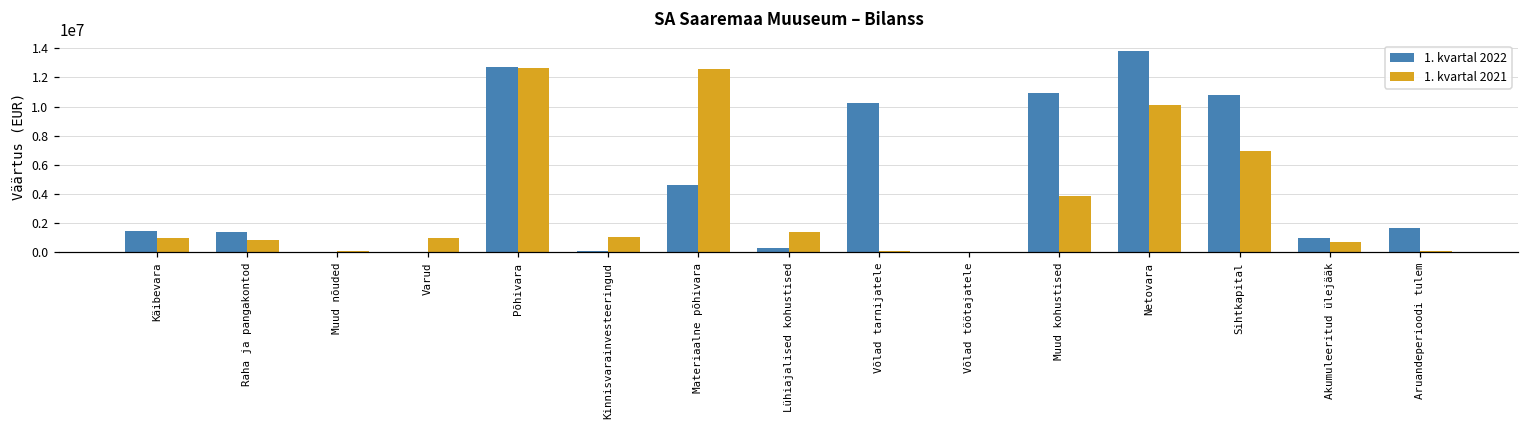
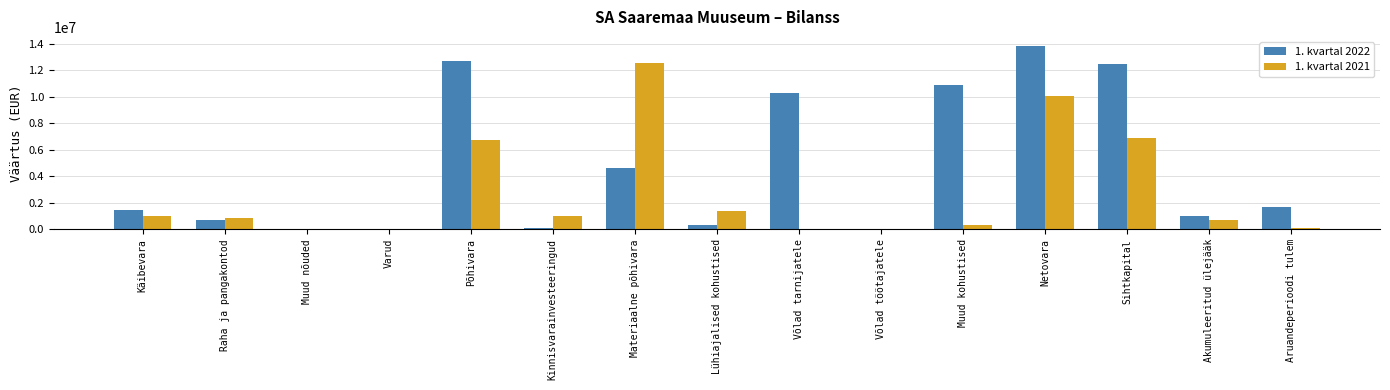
  {
    "1. kvartal 2022": {
      "Käibevara": 1400000,
-     "Raha ja pangakontod": 1400000,
+     "Raha ja pangakontod": 700000,
      "Põhivara": 12700000,
      "Materiaalne põhivara": 4600000,
      "Lühiajalised kohustised": 300000,
      "Võlad tarnijatele": 10300000,
      "Muud kohustised": 10900000,
      "Netovara": 13800000,
-     "Sihtkapital": 10800000,
+     "Sihtkapital": 12500000,
      "Akumuleeritud ülejääk": 1000000,
      "Aruandeperioodi tulem": 1700000
    },
    "1. kvartal 2021": {
      "Käibevara": 1000000,
      "Raha ja pangakontod": 900000,
-     "Varud": 1000000,
-     "Põhivara": 12600000,
+     "Varud": 0,
+     "Põhivara": 6800000,
      "Kinnisvarainvesteeringud": 1000000,
      "Materiaalne põhivara": 12600000,
      "Lühiajalised kohustised": 1400000,
-     "Muud kohustised": 3800000,
+     "Muud kohustised": 300000,
      "Netovara": 10100000,
      "Sihtkapital": 6900000,
      "Akumuleeritud ülejääk": 700000
    }
  }
